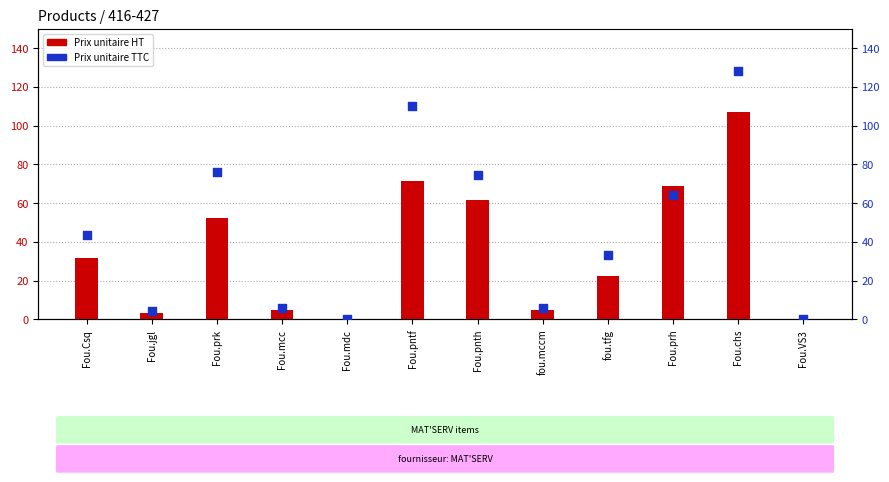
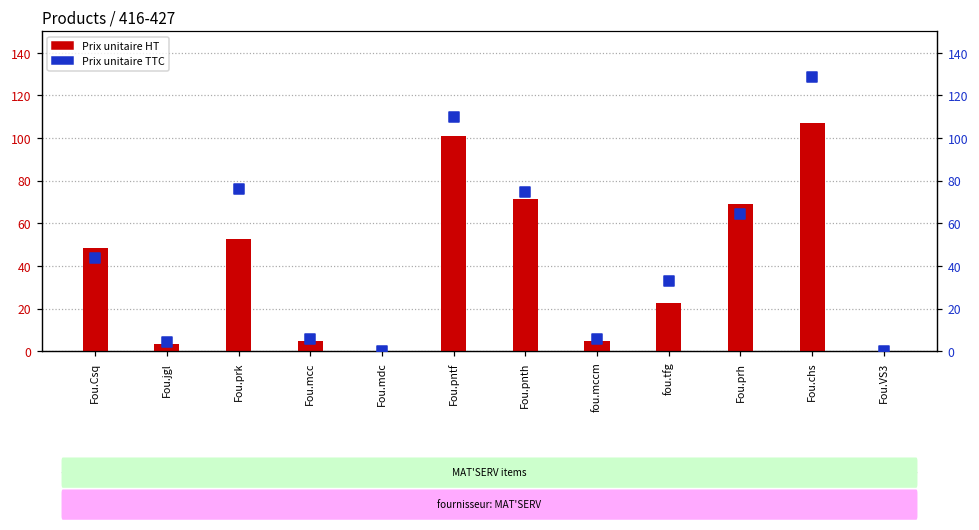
  {
    "Prix unitaire HT": {
-     "Fou.Csq": 32,
+     "Fou.Csq": 49,
      "Fou.jgl": 4,
      "Fou.prk": 52,
      "Fou.mcc": 5,
      "Fou.mdc": 0,
-     "Fou.pntf": 71,
-     "Fou.pnth": 62,
+     "Fou.pntf": 101,
+     "Fou.pnth": 71,
      "fou.mccm": 5,
      "fou.tfg": 22,
      "Fou.prh": 69,
      "Fou.chs": 107,
      "Fou.VS3": 0
    }
  }
